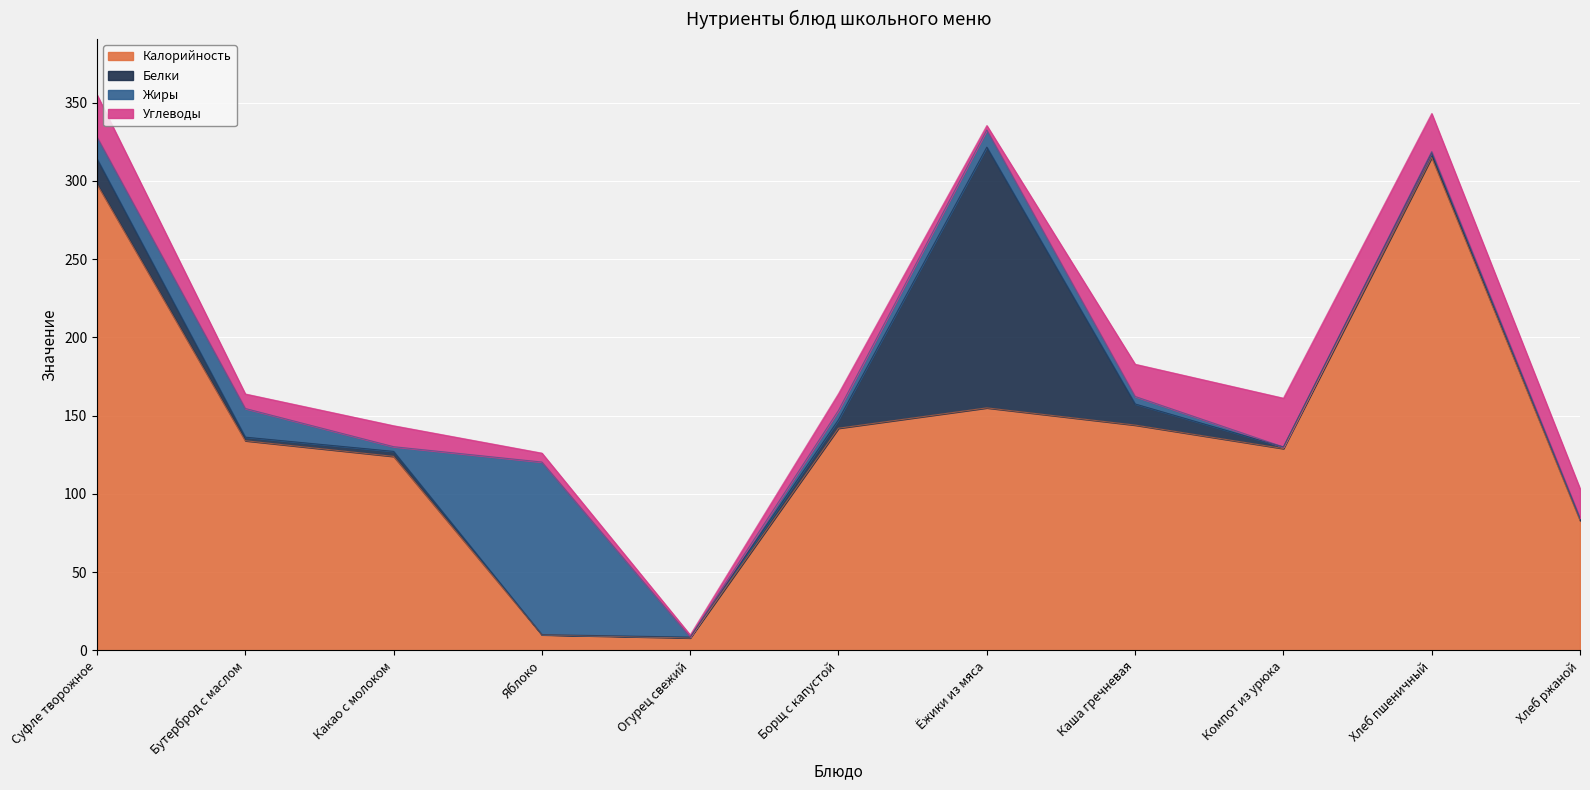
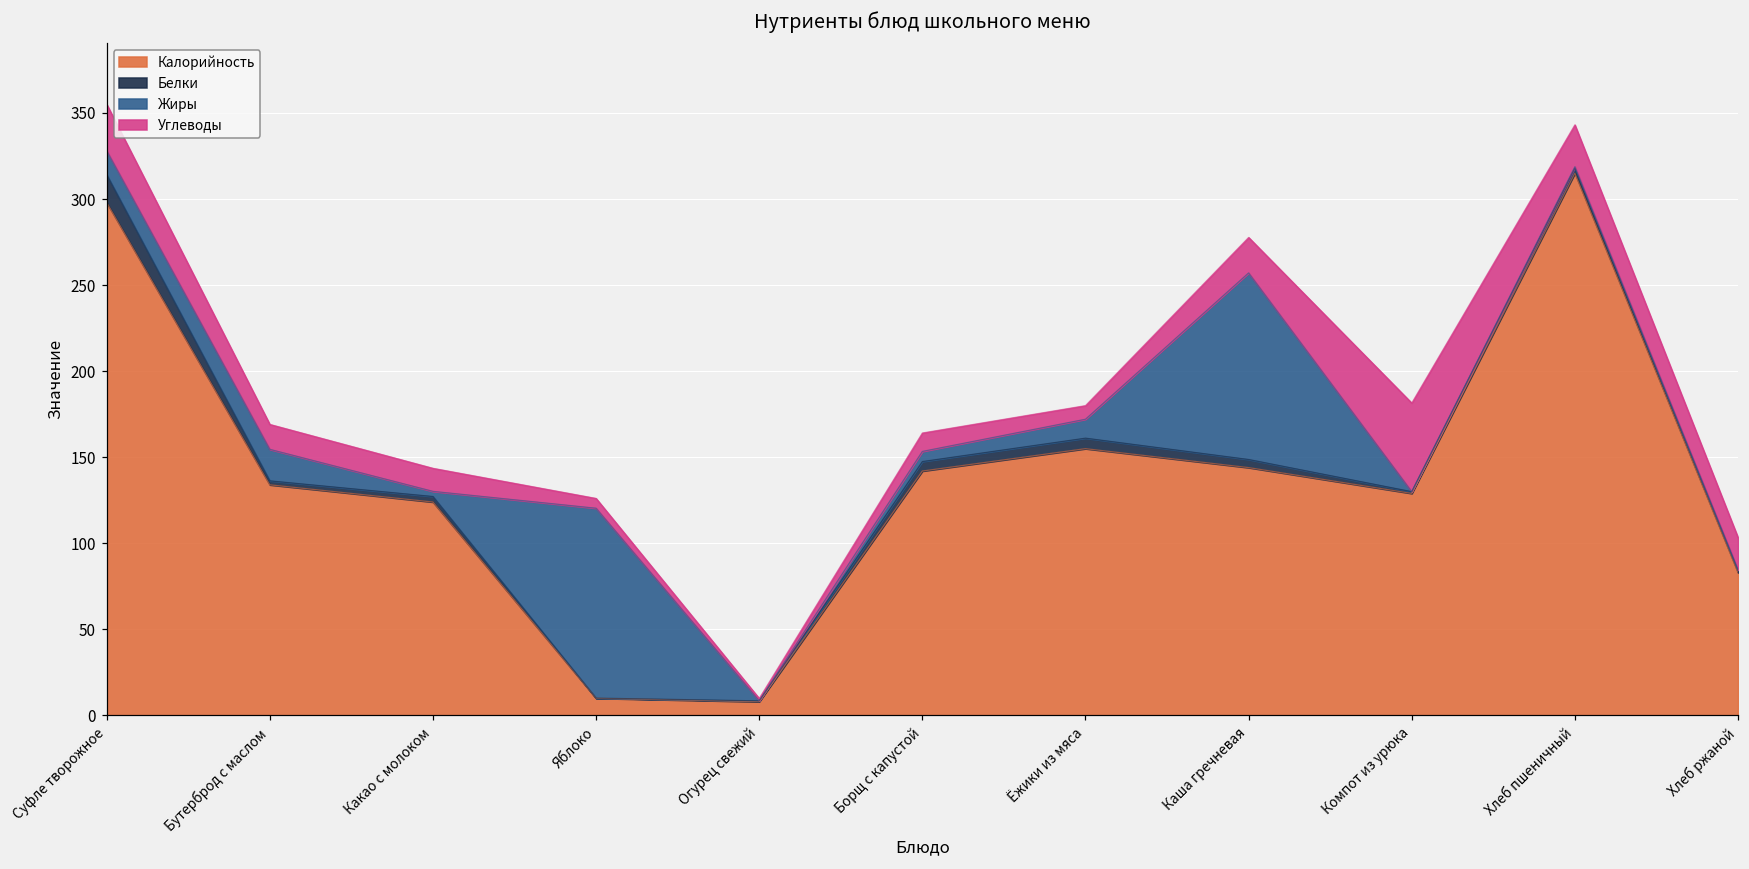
  {
    "Калорийность": {
      "Суфле творожное": 298,
      "Бутерброд с маслом": 134,
      "Какао с молоком": 124,
      "Борщ с капустой": 142,
      "Ёжики из мяса": 155,
      "Каша гречневая": 144,
      "Хлеб пшеничный": 315
    },
    "Белки": {
      "Суфле творожное": 16,
      "Бутерброд с маслом": 2,
      "Какао с молоком": 3,
      "Борщ с капустой": 6,
-     "Ёжики из мяса": 167,
-     "Каша гречневая": 14
+     "Ёжики из мяса": 6,
+     "Каша гречневая": 5
    },
    "Жиры": {
      "Суфле творожное": 14,
      "Бутерброд с маслом": 18,
      "Какао с молоком": 3,
      "Яблоко": 110,
      "Борщ с капустой": 6,
      "Ёжики из мяса": 11,
-     "Каша гречневая": 5
+     "Каша гречневая": 108
    },
    "Углеводы": {
      "Суфле творожное": 27,
-     "Бутерброд с маслом": 9,
+     "Бутерброд с маслом": 15,
      "Какао с молоком": 13,
      "Яблоко": 6,
      "Борщ с капустой": 11,
-     "Ёжики из мяса": 3,
+     "Ёжики из мяса": 8,
      "Каша гречневая": 21,
-     "Компот из урюка": 31,
+     "Компот из урюка": 52,
      "Хлеб пшеничный": 24,
      "Хлеб ржаной": 19
    }
  }
